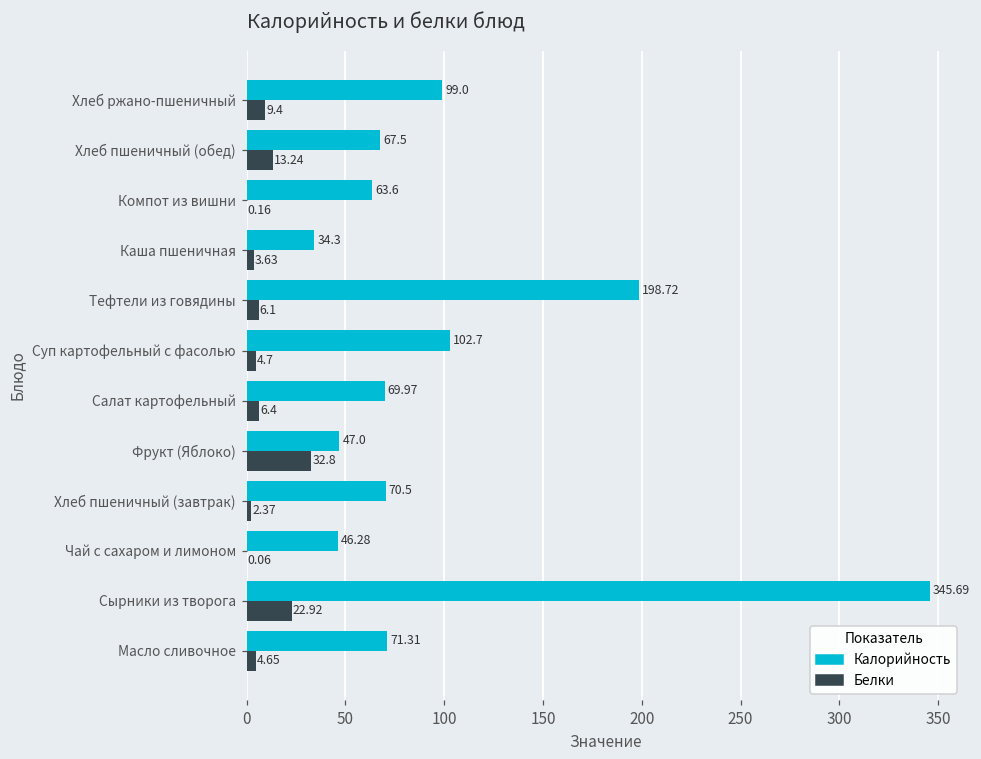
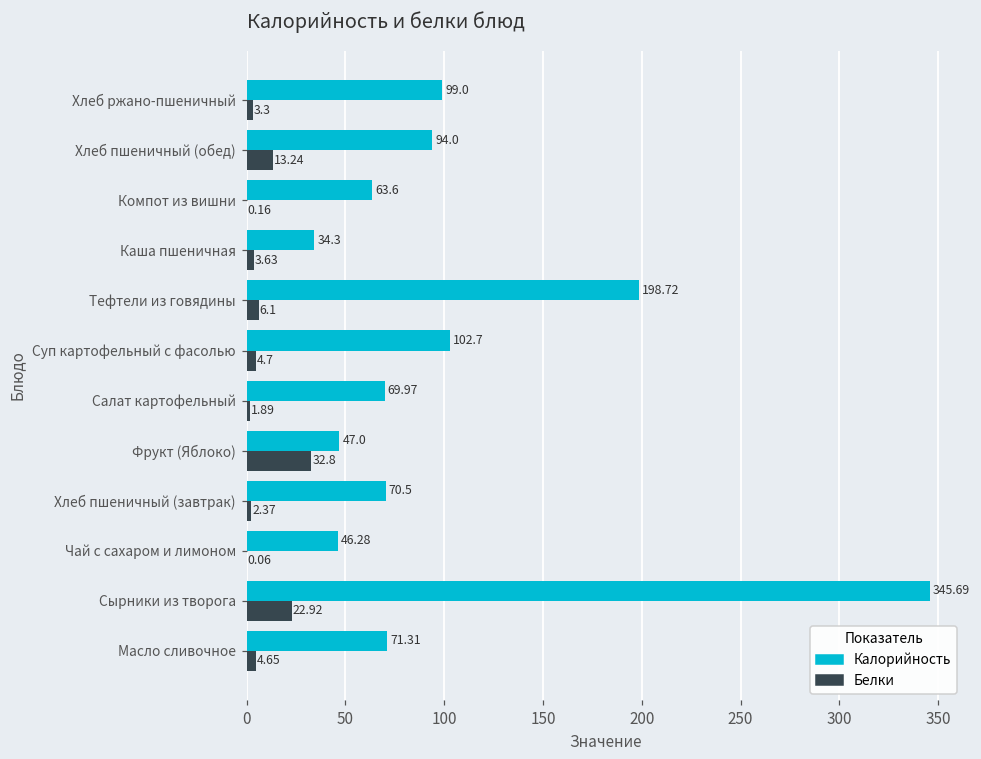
  {
    "Калорийность": {
      "Хлеб ржано-пшеничный": 99.0,
-     "Хлеб пшеничный (обед)": 67.5,
+     "Хлеб пшеничный (обед)": 94.0,
      "Компот из вишни": 63.6,
      "Каша пшеничная": 34.3,
      "Тефтели из говядины": 198.72,
      "Суп картофельный с фасолью": 102.7,
      "Салат картофельный": 69.97,
      "Фрукт (Яблоко)": 47.0,
      "Хлеб пшеничный (завтрак)": 70.5,
      "Чай с сахаром и лимоном": 46.28,
      "Сырники из творога": 345.69,
      "Масло сливочное": 71.31
    },
    "Белки": {
-     "Хлеб ржано-пшеничный": 9.4,
+     "Хлеб ржано-пшеничный": 3.3,
      "Хлеб пшеничный (обед)": 13.24,
      "Компот из вишни": 0.16,
      "Каша пшеничная": 3.63,
      "Тефтели из говядины": 6.1,
      "Суп картофельный с фасолью": 4.7,
-     "Салат картофельный": 6.4,
+     "Салат картофельный": 1.89,
      "Фрукт (Яблоко)": 32.8,
      "Хлеб пшеничный (завтрак)": 2.37,
      "Чай с сахаром и лимоном": 0.06,
      "Сырники из творога": 22.92,
      "Масло сливочное": 4.65
    }
  }
